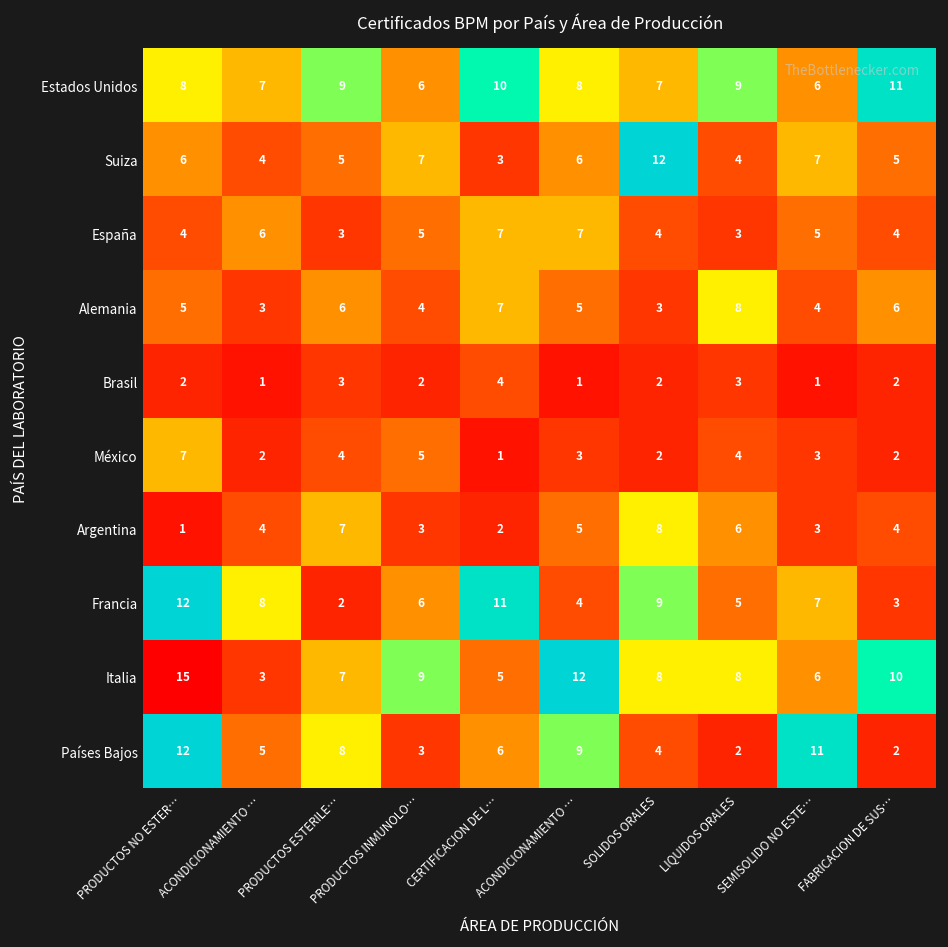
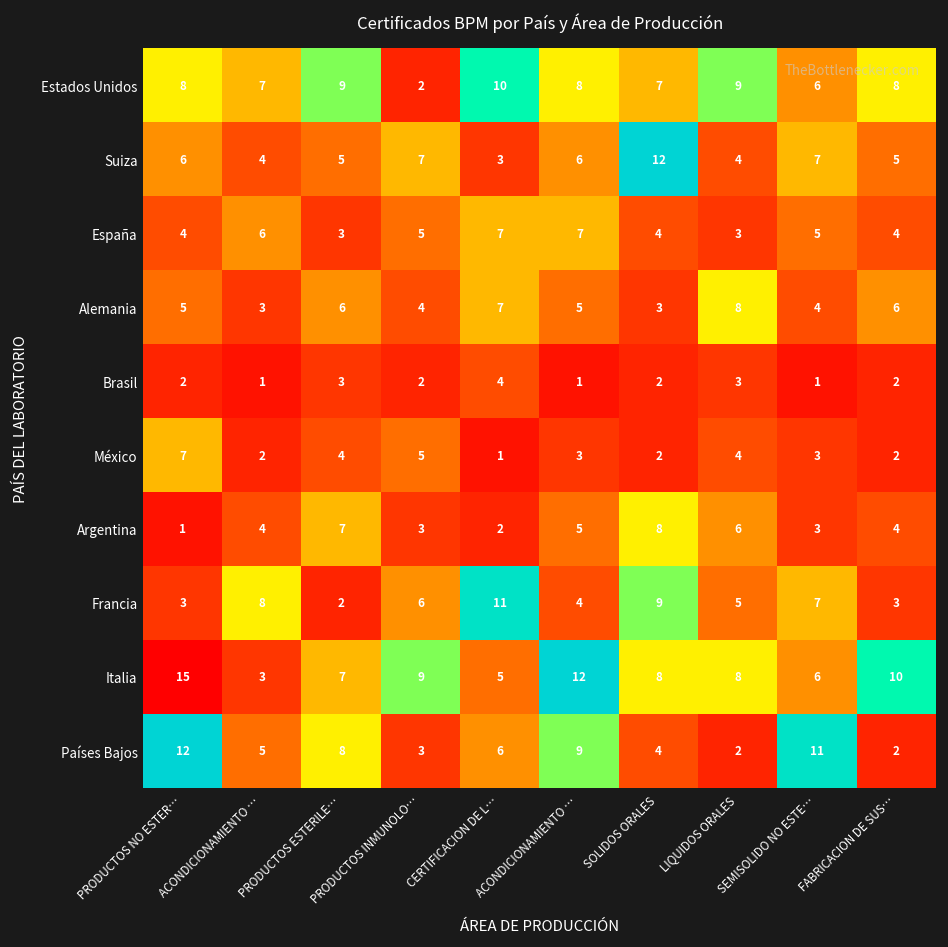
  {
    "Estados Unidos": {
      "PRODUCTOS NO ESTER…": 8,
      "PRODUCTOS ESTERILE…": 9,
-     "PRODUCTOS INMUNOLO…": 6,
+     "PRODUCTOS INMUNOLO…": 2,
      "CERTIFICACION DE L…": 10,
      "SOLIDOS ORALES": 7,
      "LIQUIDOS ORALES": 9,
-     "FABRICACION DE SUS…": 11
+     "FABRICACION DE SUS…": 8
    },
    "Suiza": {
      "PRODUCTOS NO ESTER…": 6,
      "PRODUCTOS ESTERILE…": 5,
      "PRODUCTOS INMUNOLO…": 7,
      "CERTIFICACION DE L…": 3,
      "SOLIDOS ORALES": 12,
      "LIQUIDOS ORALES": 4,
      "SEMISOLIDO NO ESTE…": 7,
      "FABRICACION DE SUS…": 5
    },
    "España": {
      "PRODUCTOS NO ESTER…": 4,
      "PRODUCTOS ESTERILE…": 3,
      "PRODUCTOS INMUNOLO…": 5,
      "CERTIFICACION DE L…": 7,
      "SOLIDOS ORALES": 4,
      "LIQUIDOS ORALES": 3,
      "SEMISOLIDO NO ESTE…": 5,
      "FABRICACION DE SUS…": 4
    },
    "Alemania": {
      "PRODUCTOS NO ESTER…": 5,
      "PRODUCTOS ESTERILE…": 6,
      "PRODUCTOS INMUNOLO…": 4,
      "CERTIFICACION DE L…": 7,
      "SOLIDOS ORALES": 3,
      "LIQUIDOS ORALES": 8,
      "SEMISOLIDO NO ESTE…": 4,
      "FABRICACION DE SUS…": 6
    },
    "Brasil": {
      "PRODUCTOS NO ESTER…": 2,
      "PRODUCTOS ESTERILE…": 3,
      "PRODUCTOS INMUNOLO…": 2,
      "CERTIFICACION DE L…": 4,
      "SOLIDOS ORALES": 2,
      "LIQUIDOS ORALES": 3,
      "SEMISOLIDO NO ESTE…": 1,
      "FABRICACION DE SUS…": 2
    },
    "México": {
      "PRODUCTOS NO ESTER…": 7,
      "PRODUCTOS ESTERILE…": 4,
      "PRODUCTOS INMUNOLO…": 5,
      "CERTIFICACION DE L…": 1,
      "SOLIDOS ORALES": 2,
      "LIQUIDOS ORALES": 4,
      "SEMISOLIDO NO ESTE…": 3,
      "FABRICACION DE SUS…": 2
    },
    "Argentina": {
      "PRODUCTOS NO ESTER…": 1,
      "PRODUCTOS ESTERILE…": 7,
      "PRODUCTOS INMUNOLO…": 3,
      "CERTIFICACION DE L…": 2,
      "SOLIDOS ORALES": 8,
      "LIQUIDOS ORALES": 6,
      "SEMISOLIDO NO ESTE…": 3,
      "FABRICACION DE SUS…": 4
    },
    "Francia": {
-     "PRODUCTOS NO ESTER…": 12,
+     "PRODUCTOS NO ESTER…": 3,
      "PRODUCTOS ESTERILE…": 2,
      "PRODUCTOS INMUNOLO…": 6,
      "CERTIFICACION DE L…": 11,
      "SOLIDOS ORALES": 9,
      "LIQUIDOS ORALES": 5,
      "SEMISOLIDO NO ESTE…": 7,
      "FABRICACION DE SUS…": 3
    },
    "Italia": {
      "PRODUCTOS NO ESTER…": 15,
      "PRODUCTOS ESTERILE…": 7,
      "PRODUCTOS INMUNOLO…": 9,
      "CERTIFICACION DE L…": 5,
      "SOLIDOS ORALES": 8,
      "LIQUIDOS ORALES": 8,
      "SEMISOLIDO NO ESTE…": 6,
      "FABRICACION DE SUS…": 10
    },
    "Países Bajos": {
      "PRODUCTOS NO ESTER…": 12,
      "PRODUCTOS ESTERILE…": 8,
      "PRODUCTOS INMUNOLO…": 3,
      "CERTIFICACION DE L…": 6,
      "SOLIDOS ORALES": 4,
      "LIQUIDOS ORALES": 2,
      "SEMISOLIDO NO ESTE…": 11,
      "FABRICACION DE SUS…": 2
    }
  }
